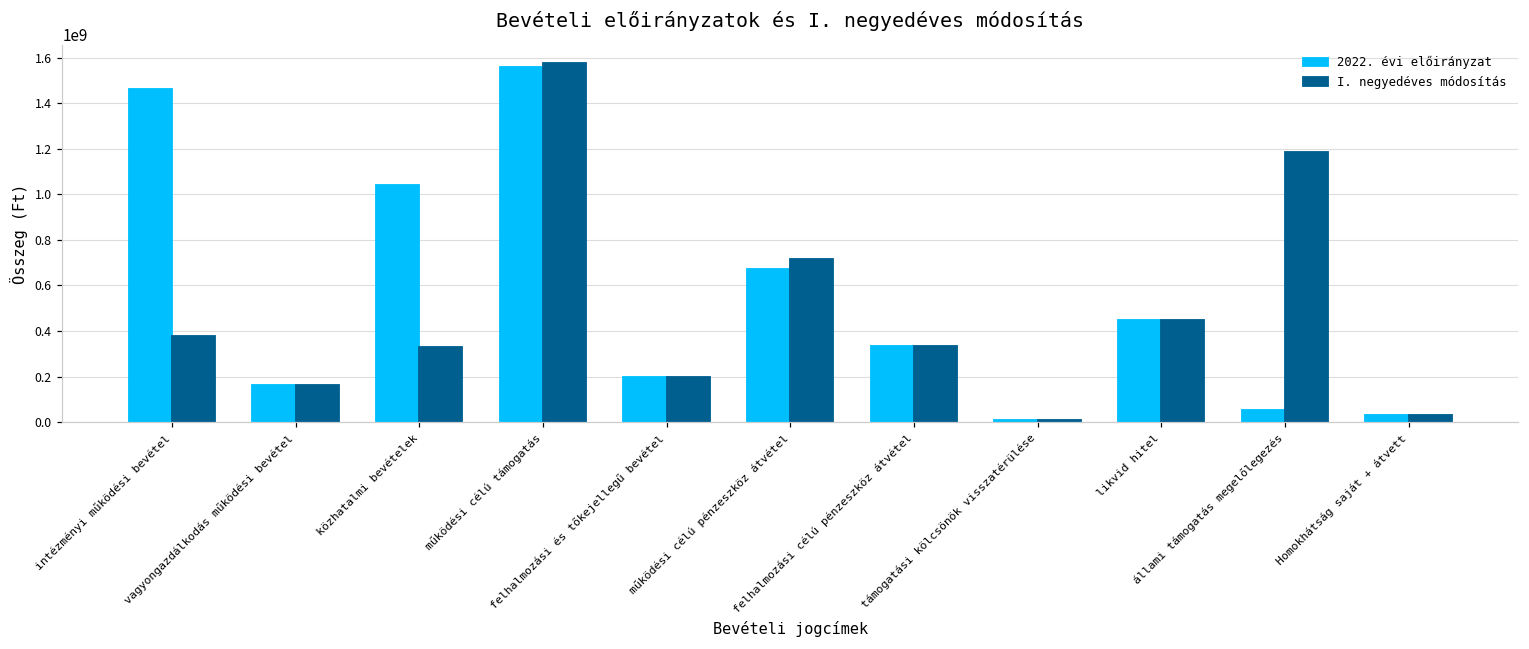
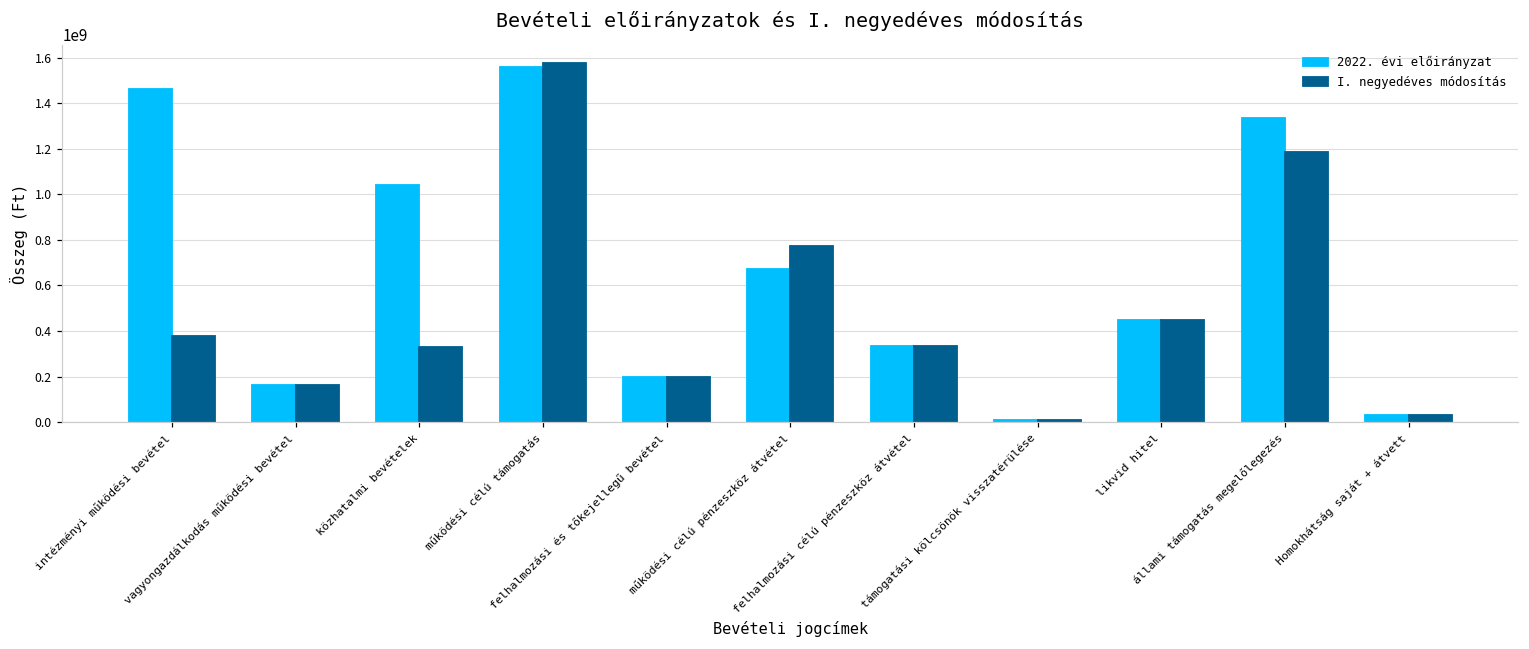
  {
    "2022. évi előirányzat": {
      "intézményi működési bevétel": 1460000000,
      "vagyongazdálkodás működési bevétel": 160000000,
      "közhatalmi bevételek": 1040000000,
      "működési célú támogatás": 1560000000,
      "felhalmozási és tőkejellegű bevétel": 200000000,
      "működési célú pénzeszköz átvétel": 670000000,
      "felhalmozási célú pénzeszköz átvétel": 340000000,
      "likvid hitel": 450000000,
-     "állami támogatás megelőlegezés": 50000000,
+     "állami támogatás megelőlegezés": 1330000000,
      "Homokhátság saját + átvett": 30000000
    },
    "I. negyedéves módosítás": {
      "intézményi működési bevétel": 380000000,
      "vagyongazdálkodás működési bevétel": 160000000,
      "közhatalmi bevételek": 330000000,
      "működési célú támogatás": 1580000000,
      "felhalmozási és tőkejellegű bevétel": 200000000,
-     "működési célú pénzeszköz átvétel": 720000000,
+     "működési célú pénzeszköz átvétel": 780000000,
      "felhalmozási célú pénzeszköz átvétel": 340000000,
      "likvid hitel": 450000000,
      "állami támogatás megelőlegezés": 1180000000,
      "Homokhátság saját + átvett": 30000000
    }
  }
